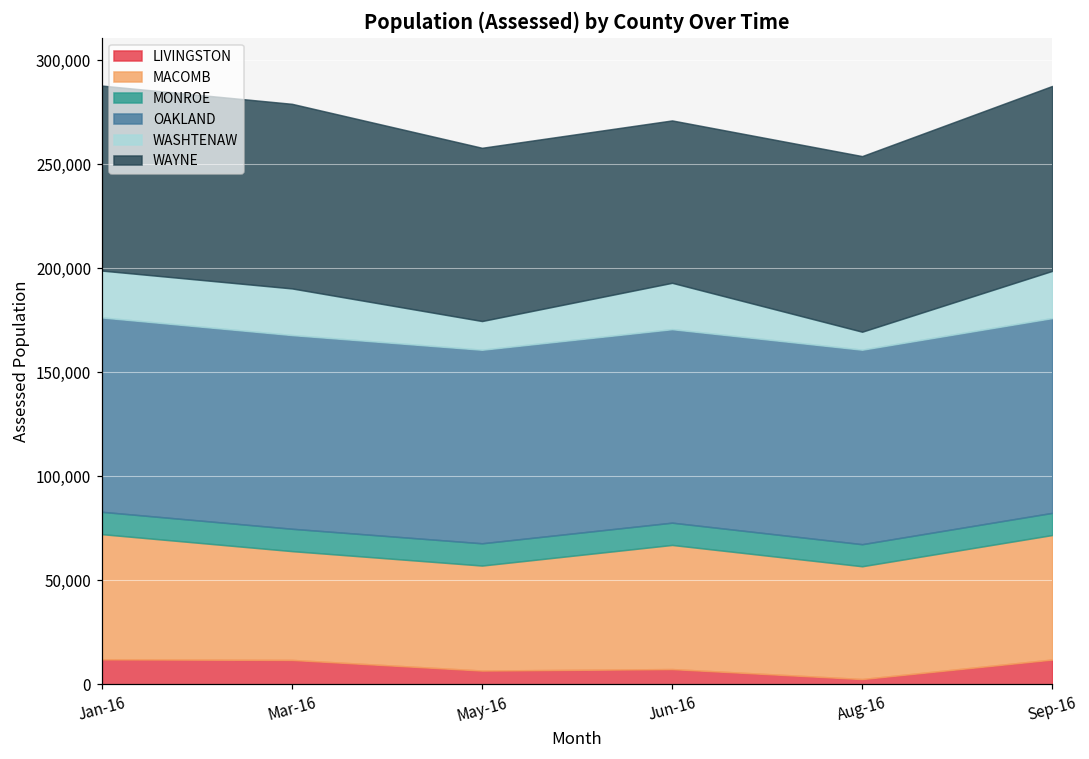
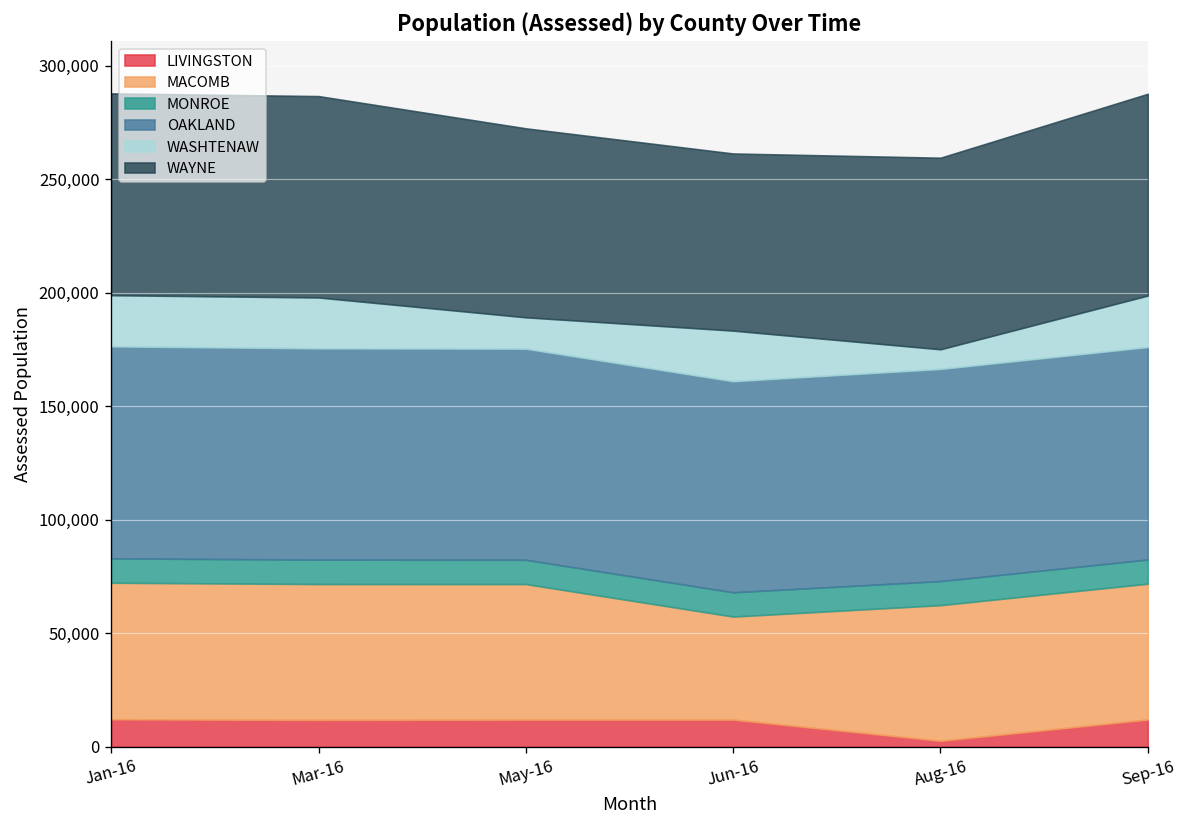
  {
    "LIVINGSTON": {
      "Jan-16": "12,000",
      "Mar-16": "12,000",
-     "May-16": "7,000",
-     "Jun-16": "7,000",
+     "May-16": "12,000",
+     "Jun-16": "12,000",
      "Aug-16": "3,000",
      "Sep-16": "12,000"
    },
    "MACOMB": {
      "Jan-16": "60,000",
-     "Mar-16": "52,000",
-     "May-16": "50,000",
-     "Jun-16": "60,000",
-     "Aug-16": "54,000",
+     "Mar-16": "60,000",
+     "May-16": "60,000",
+     "Jun-16": "45,000",
+     "Aug-16": "60,000",
      "Sep-16": "60,000"
    },
    "WASHTENAW": {
      "Jan-16": "23,000",
      "Mar-16": "22,000",
      "May-16": "14,000",
      "Jun-16": "22,000",
      "Aug-16": "9,000",
      "Sep-16": "23,000"
    },
    "WAYNE": {
      "Jan-16": "89,000",
      "Mar-16": "89,000",
      "May-16": "83,000",
      "Jun-16": "78,000",
      "Aug-16": "84,000",
      "Sep-16": "89,000"
    }
  }
